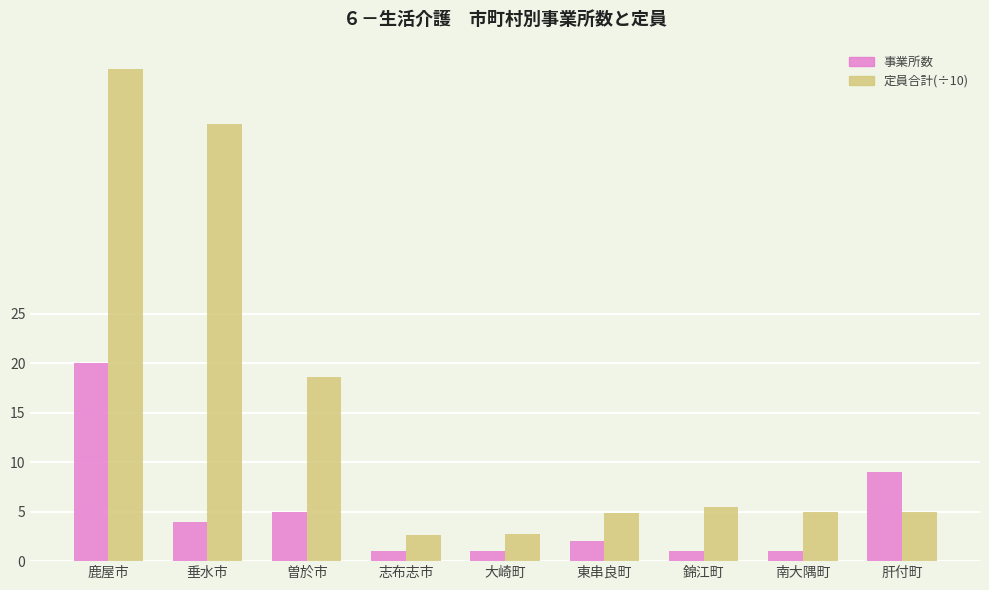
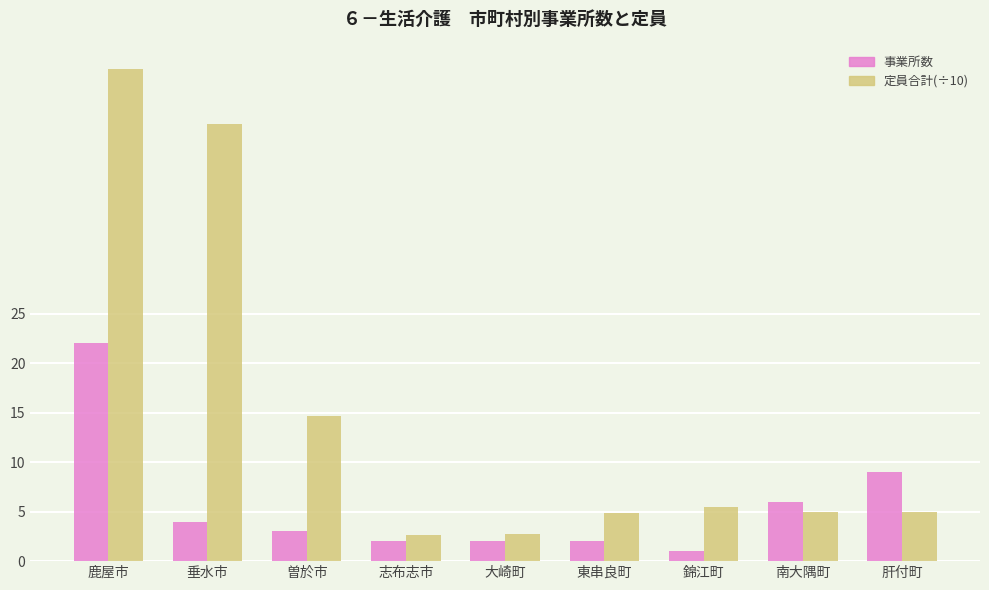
  {
    "事業所数": {
-     "鹿屋市": 20,
+     "鹿屋市": 22,
      "垂水市": 4,
-     "曽於市": 5,
-     "志布志市": 1,
-     "大崎町": 1,
+     "曽於市": 3,
+     "志布志市": 2,
+     "大崎町": 2,
      "東串良町": 2,
      "錦江町": 1,
-     "南大隅町": 1,
+     "南大隅町": 6,
      "肝付町": 9
    },
    "定員合計(÷10)": {
      "鹿屋市": 50,
      "垂水市": 44,
-     "曽於市": 19,
+     "曽於市": 15,
      "志布志市": 3,
      "大崎町": 3,
      "東串良町": 5,
      "錦江町": 6,
      "南大隅町": 5,
      "肝付町": 5
    }
  }
